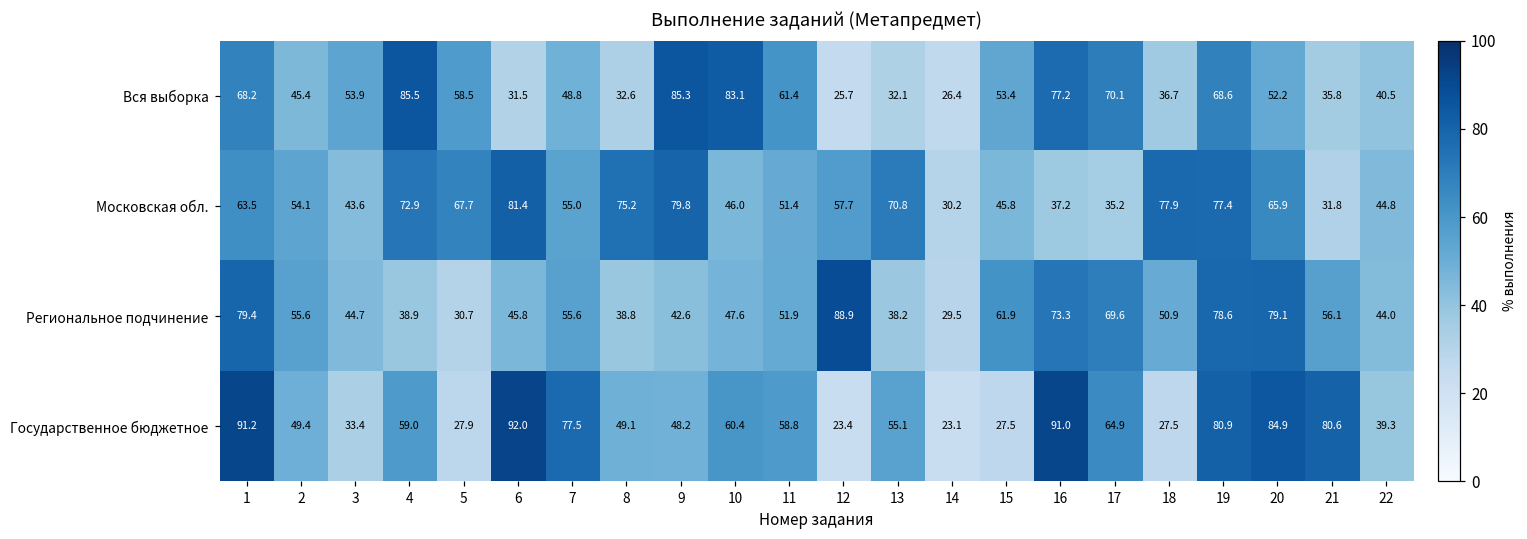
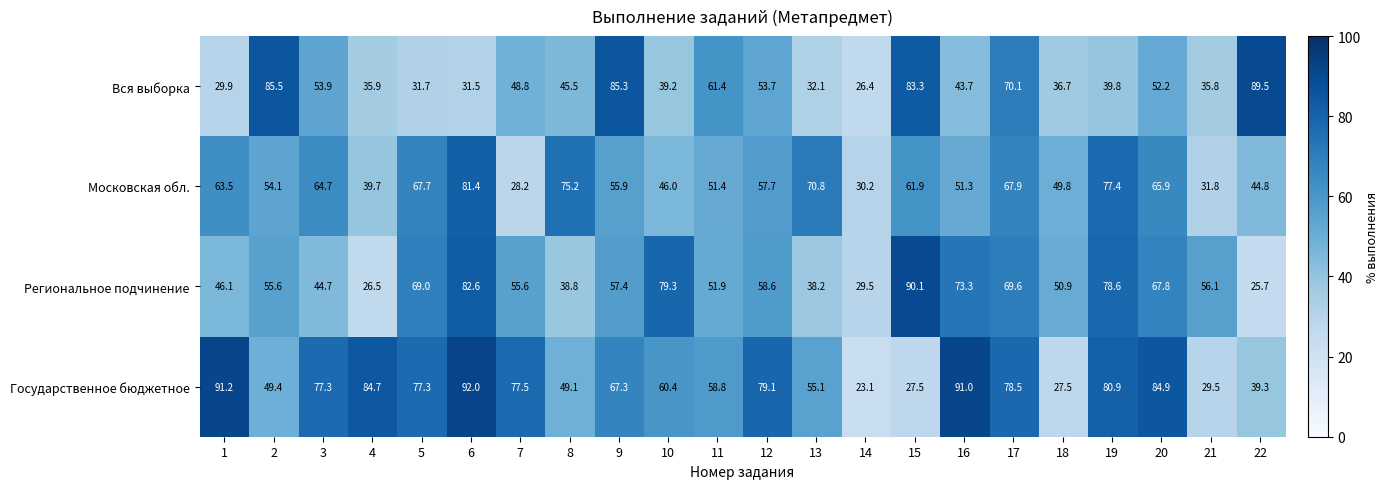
  {
    "Вся выборка": {
-     "1": 68.2,
-     "2": 45.4,
+     "1": 29.9,
+     "2": 85.5,
      "3": 53.9,
-     "4": 85.5,
-     "5": 58.5,
+     "4": 35.9,
+     "5": 31.7,
      "6": 31.5,
      "7": 48.8,
-     "8": 32.6,
+     "8": 45.5,
      "9": 85.3,
-     "10": 83.1,
+     "10": 39.2,
      "11": 61.4,
-     "12": 25.7,
+     "12": 53.7,
      "13": 32.1,
      "14": 26.4,
-     "15": 53.4,
-     "16": 77.2,
+     "15": 83.3,
+     "16": 43.7,
      "17": 70.1,
      "18": 36.7,
-     "19": 68.6,
+     "19": 39.8,
      "20": 52.2,
      "21": 35.8,
-     "22": 40.5
+     "22": 89.5
    },
    "Московская обл.": {
      "1": 63.5,
      "2": 54.1,
-     "3": 43.6,
-     "4": 72.9,
+     "3": 64.7,
+     "4": 39.7,
      "5": 67.7,
      "6": 81.4,
-     "7": 55.0,
+     "7": 28.2,
      "8": 75.2,
-     "9": 79.8,
+     "9": 55.9,
      "10": 46.0,
      "11": 51.4,
      "12": 57.7,
      "13": 70.8,
      "14": 30.2,
-     "15": 45.8,
-     "16": 37.2,
-     "17": 35.2,
-     "18": 77.9,
+     "15": 61.9,
+     "16": 51.3,
+     "17": 67.9,
+     "18": 49.8,
      "19": 77.4,
      "20": 65.9,
      "21": 31.8,
      "22": 44.8
    },
    "Региональное подчинение": {
-     "1": 79.4,
+     "1": 46.1,
      "2": 55.6,
      "3": 44.7,
-     "4": 38.9,
-     "5": 30.7,
-     "6": 45.8,
+     "4": 26.5,
+     "5": 69.0,
+     "6": 82.6,
      "7": 55.6,
      "8": 38.8,
-     "9": 42.6,
-     "10": 47.6,
+     "9": 57.4,
+     "10": 79.3,
      "11": 51.9,
-     "12": 88.9,
+     "12": 58.6,
      "13": 38.2,
      "14": 29.5,
-     "15": 61.9,
+     "15": 90.1,
      "16": 73.3,
      "17": 69.6,
      "18": 50.9,
      "19": 78.6,
-     "20": 79.1,
+     "20": 67.8,
      "21": 56.1,
-     "22": 44.0
+     "22": 25.7
    },
    "Государственное бюджетное": {
      "1": 91.2,
      "2": 49.4,
-     "3": 33.4,
-     "4": 59.0,
-     "5": 27.9,
+     "3": 77.3,
+     "4": 84.7,
+     "5": 77.3,
      "6": 92.0,
      "7": 77.5,
      "8": 49.1,
-     "9": 48.2,
+     "9": 67.3,
      "10": 60.4,
      "11": 58.8,
-     "12": 23.4,
+     "12": 79.1,
      "13": 55.1,
      "14": 23.1,
      "15": 27.5,
      "16": 91.0,
-     "17": 64.9,
+     "17": 78.5,
      "18": 27.5,
      "19": 80.9,
      "20": 84.9,
-     "21": 80.6,
+     "21": 29.5,
      "22": 39.3
    }
  }
